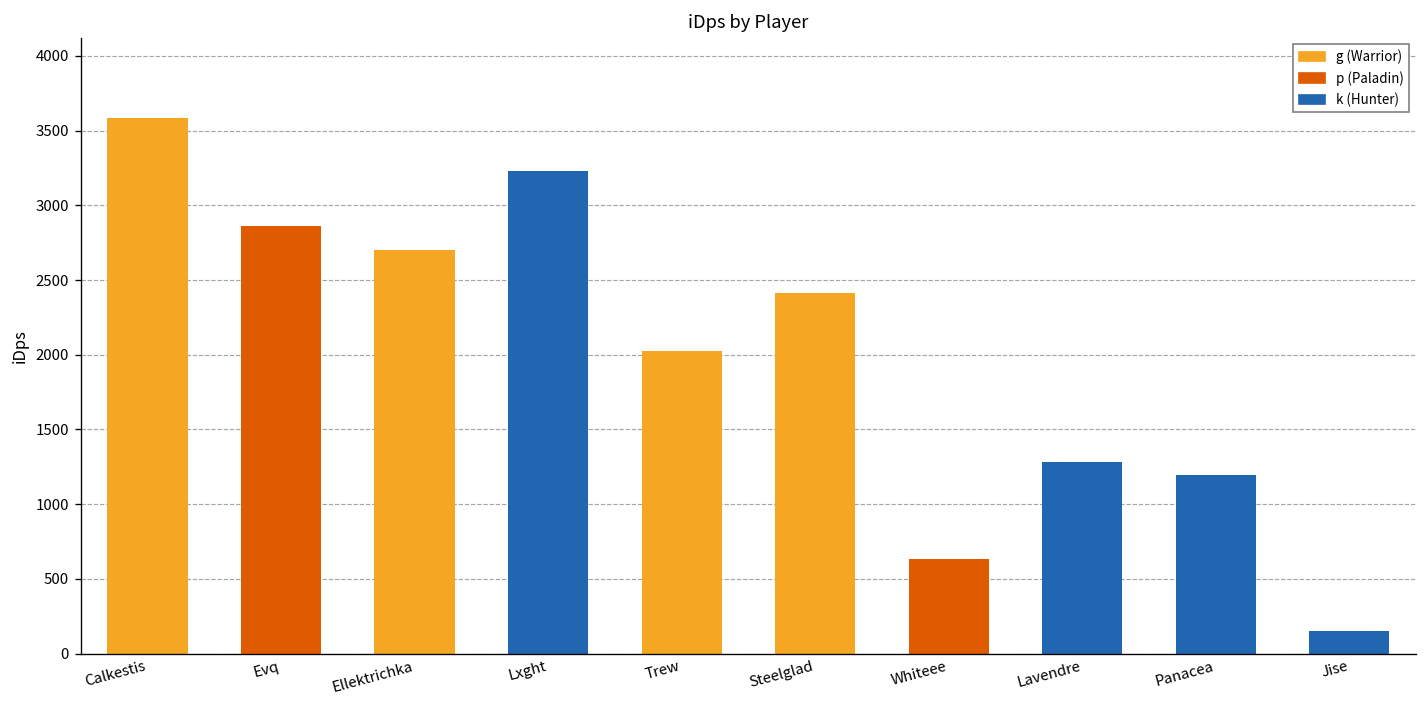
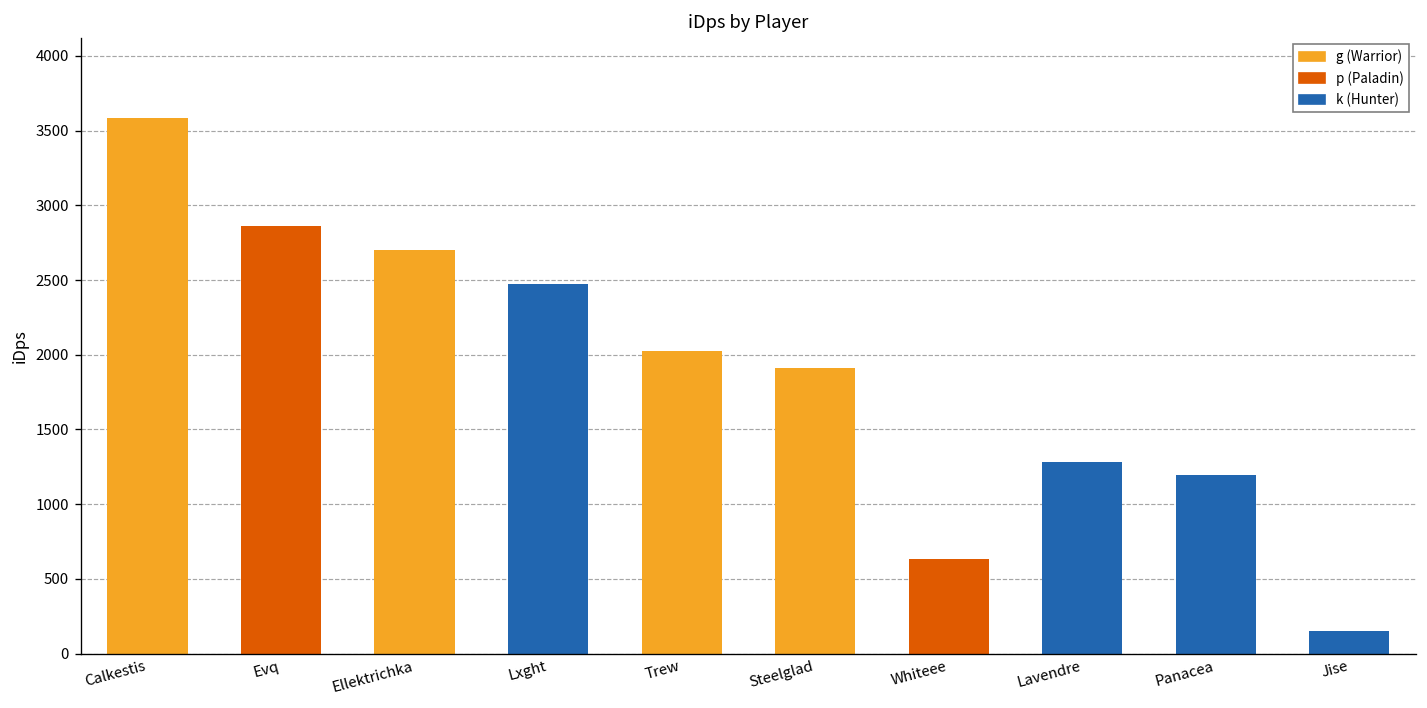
  {
    "Calkestis": 3580,
    "Evq": 2860,
    "Ellektrichka": 2700,
-   "Lxght": 3230,
+   "Lxght": 2470,
    "Trew": 2020,
-   "Steelglad": 2410,
+   "Steelglad": 1910,
    "Whiteee": 630,
    "Lavendre": 1280,
    "Panacea": 1190,
    "Jise": 150
  }
